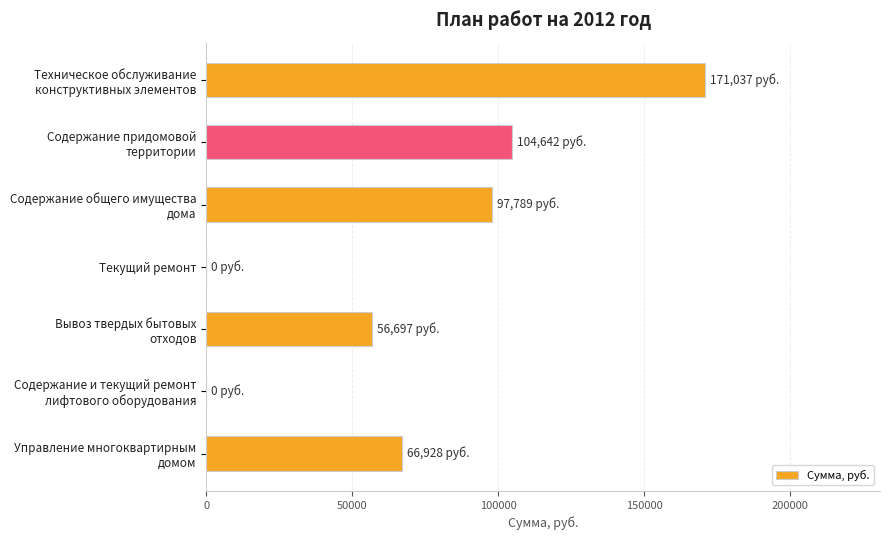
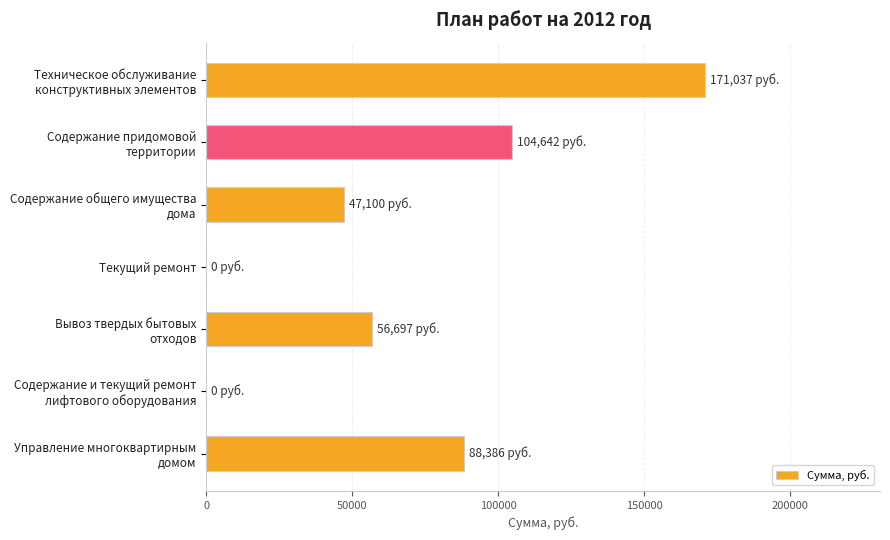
  {
    "Техническое обслуживание конструктивных элементов": "171,037",
    "Содержание придомовой территории": "104,642",
-   "Содержание общего имущества дома": "97,789",
+   "Содержание общего имущества дома": "47,100",
    "Текущий ремонт": "0",
    "Вывоз твердых бытовых отходов": "56,697",
    "Содержание и текущий ремонт лифтового оборудования": "0",
-   "Управление многоквартирным домом": "66,928"
+   "Управление многоквартирным домом": "88,386"
  }
